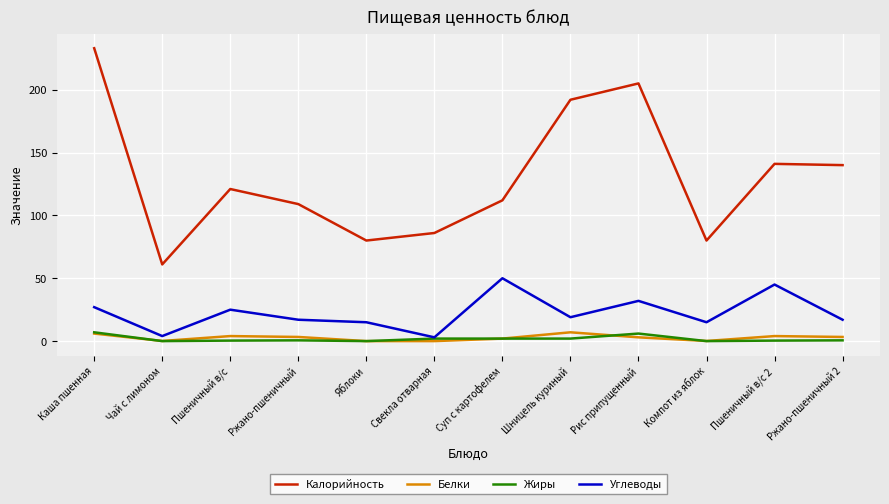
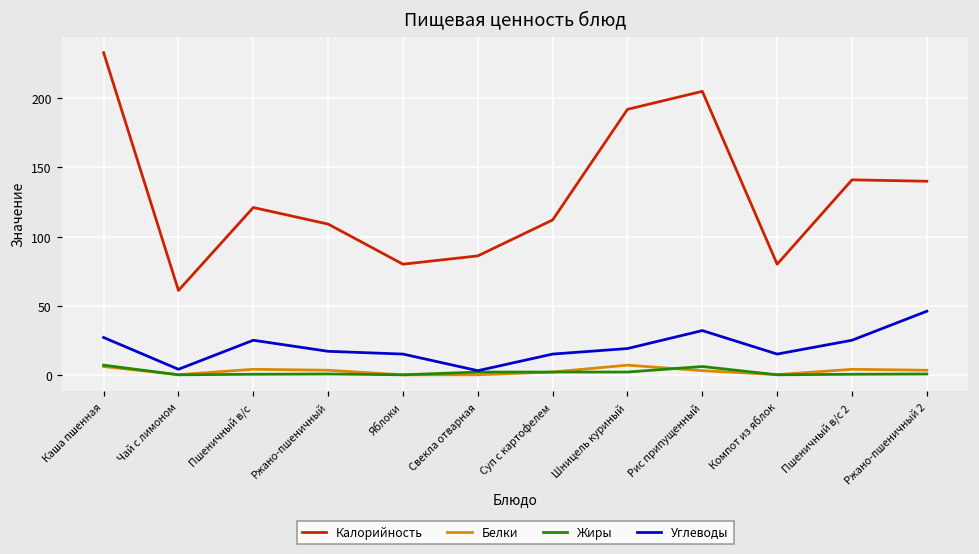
  {
    "Калорийность": {
      "Каша пшенная": 233,
      "Чай с лимоном": 61,
      "Пшеничный в/с": 121,
      "Ржано-пшеничный": 109,
      "Яблоки": 80,
      "Свекла отварная": 86,
      "Суп с картофелем": 112,
      "Шницель куриный": 192,
      "Рис припущенный": 205,
      "Компот из яблок": 80,
      "Пшеничный в/с 2": 141,
      "Ржано-пшеничный 2": 140
    },
    "Белки": {
      "Пшеничный в/с": 4,
      "Ржано-пшеничный": 3,
      "Шницель куриный": 7,
      "Рис припущенный": 3,
      "Пшеничный в/с 2": 4,
      "Ржано-пшеничный 2": 3
    },
    "Жиры": {
      "Пшеничный в/с": 0,
      "Ржано-пшеничный": 1,
      "Шницель куриный": 2,
      "Рис припущенный": 6,
      "Пшеничный в/с 2": 0,
      "Ржано-пшеничный 2": 1
    },
    "Углеводы": {
      "Каша пшенная": 27,
      "Чай с лимоном": 4,
      "Пшеничный в/с": 25,
      "Ржано-пшеничный": 17,
      "Яблоки": 15,
-     "Суп с картофелем": 50,
+     "Суп с картофелем": 15,
      "Шницель куриный": 19,
      "Рис припущенный": 32,
      "Компот из яблок": 15,
-     "Пшеничный в/с 2": 45,
-     "Ржано-пшеничный 2": 17
+     "Пшеничный в/с 2": 25,
+     "Ржано-пшеничный 2": 46
    }
  }
